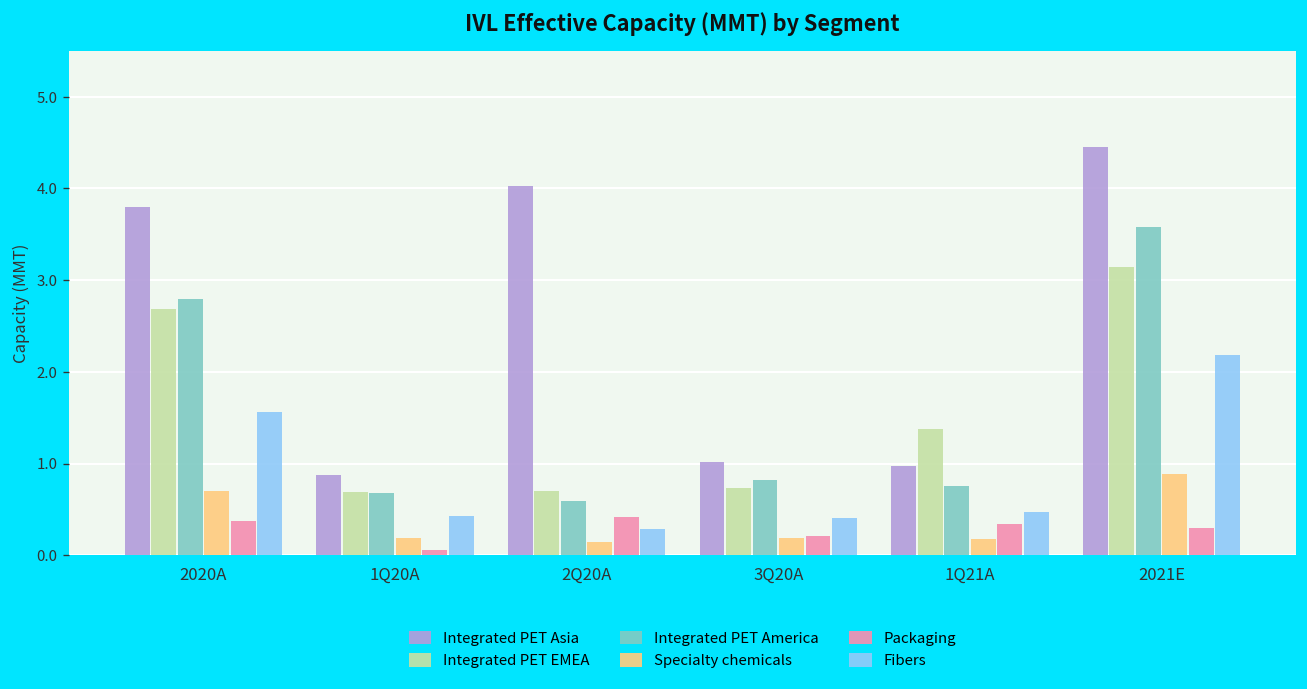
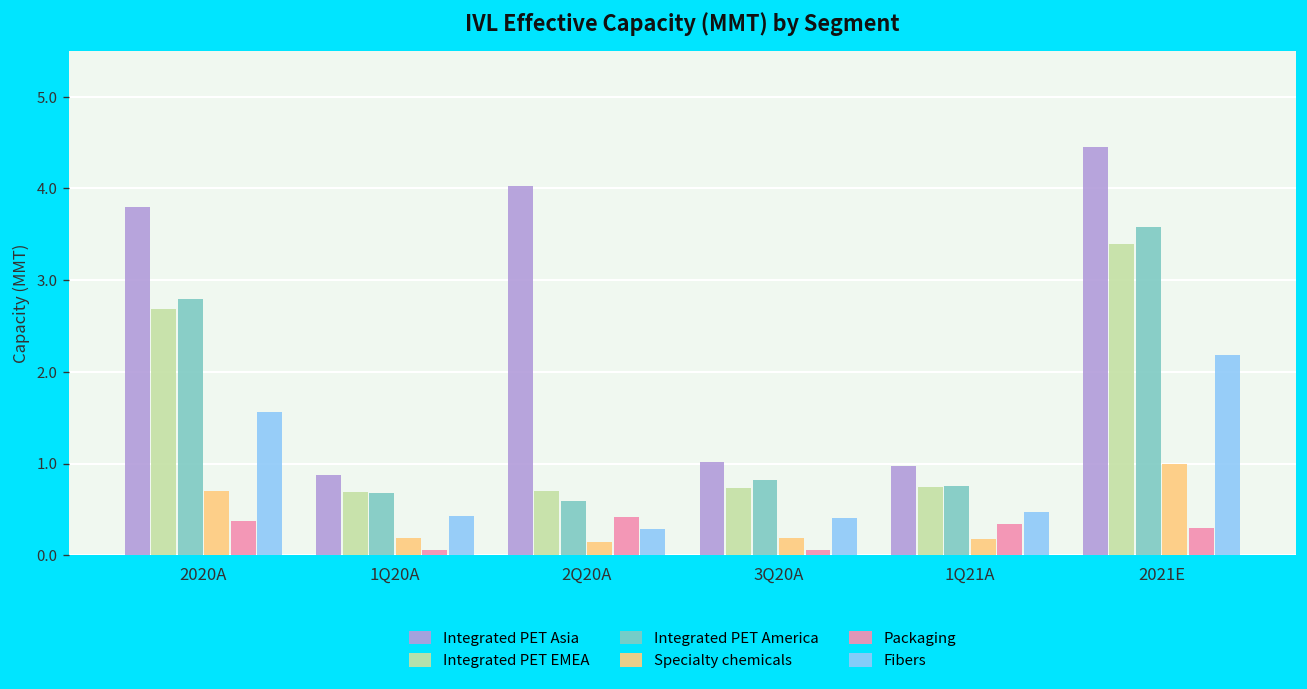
  {
    "Integrated PET Asia": {
      "2020A": 3.8,
      "1Q20A": 0.9,
      "2Q20A": 4.0,
      "3Q20A": 1.0,
      "1Q21A": 1.0,
      "2021E": 4.5
    },
    "Integrated PET EMEA": {
      "2020A": 2.7,
      "1Q20A": 0.7,
      "2Q20A": 0.7,
      "3Q20A": 0.7,
-     "1Q21A": 1.4,
-     "2021E": 3.1
+     "1Q21A": 0.7,
+     "2021E": 3.4
    },
    "Specialty chemicals": {
      "2020A": 0.7,
      "1Q20A": 0.2,
      "2Q20A": 0.1,
      "3Q20A": 0.2,
      "1Q21A": 0.2,
-     "2021E": 0.9
+     "2021E": 1.0
    },
    "Packaging": {
      "2020A": 0.4,
      "1Q20A": 0.1,
      "2Q20A": 0.4,
-     "3Q20A": 0.2,
+     "3Q20A": 0.1,
      "1Q21A": 0.3,
      "2021E": 0.3
    }
  }
